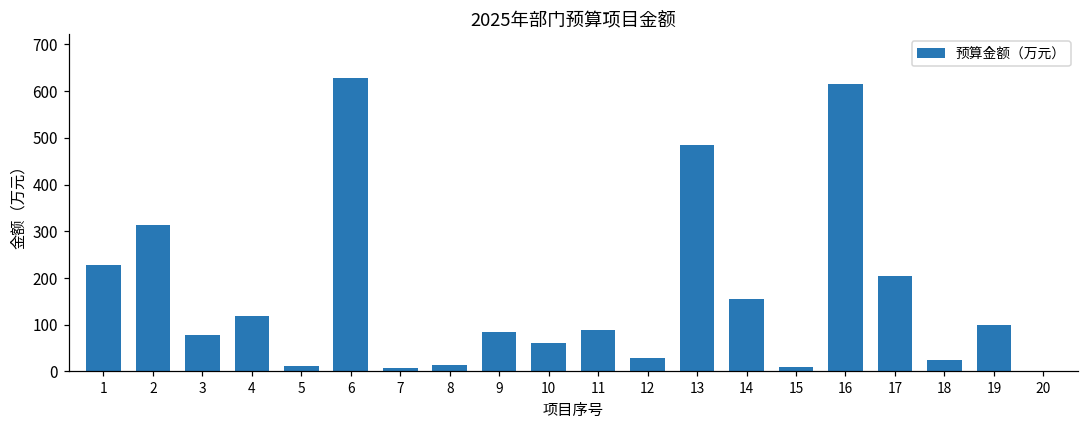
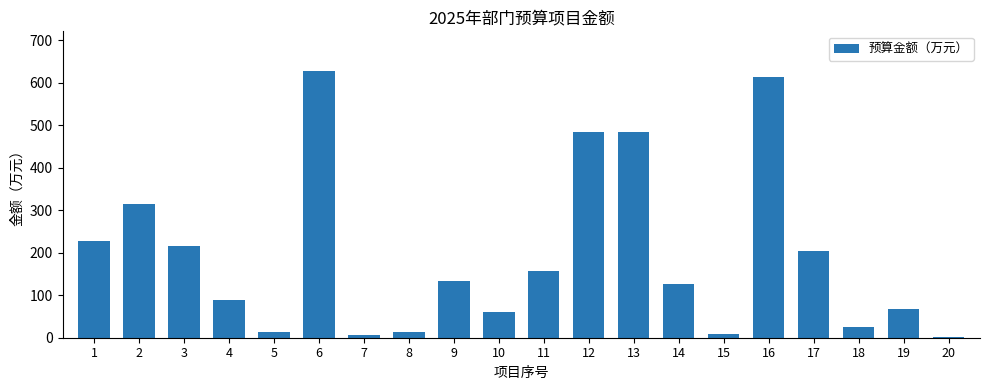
  {
    "1": 230,
    "2": 310,
-   "3": 80,
-   "4": 120,
+   "3": 220,
+   "4": 90,
    "5": 10,
    "6": 630,
    "7": 10,
    "8": 10,
-   "9": 80,
+   "9": 130,
    "10": 60,
-   "11": 90,
-   "12": 30,
+   "11": 160,
+   "12": 480,
    "13": 480,
-   "14": 150,
+   "14": 130,
    "15": 10,
    "16": 610,
    "17": 200,
    "18": 20,
-   "19": 100
+   "19": 70
  }
